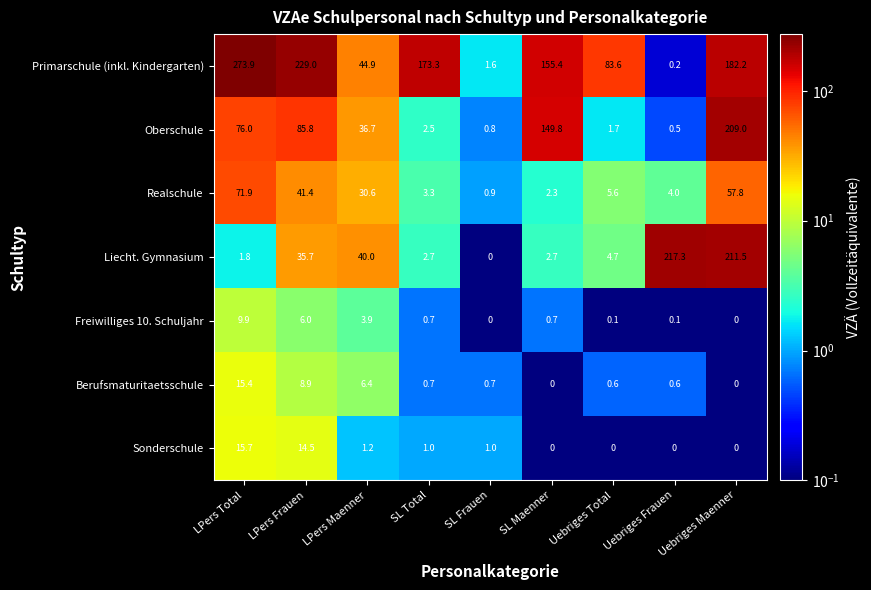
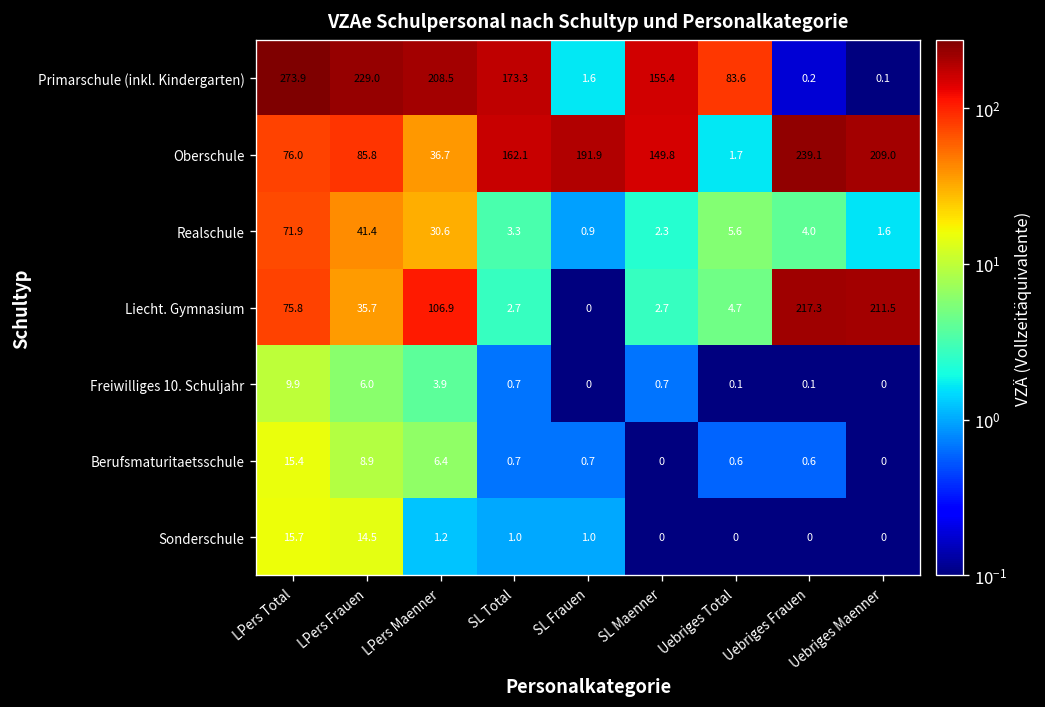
  {
    "Primarschule (inkl. Kindergarten)": {
      "LPers Total": 273.9,
      "LPers Frauen": 229.0,
-     "LPers Maenner": 44.9,
+     "LPers Maenner": 208.5,
      "SL Total": 173.3,
      "SL Frauen": 1.6,
      "SL Maenner": 155.4,
      "Uebriges Total": 83.6,
      "Uebriges Frauen": 0.2,
-     "Uebriges Maenner": 182.2
+     "Uebriges Maenner": 0.1
    },
    "Oberschule": {
      "LPers Total": 76.0,
      "LPers Frauen": 85.8,
      "LPers Maenner": 36.7,
-     "SL Total": 2.5,
-     "SL Frauen": 0.8,
+     "SL Total": 162.1,
+     "SL Frauen": 191.9,
      "SL Maenner": 149.8,
      "Uebriges Total": 1.7,
-     "Uebriges Frauen": 0.5,
+     "Uebriges Frauen": 239.1,
      "Uebriges Maenner": 209.0
    },
    "Realschule": {
      "LPers Total": 71.9,
      "LPers Frauen": 41.4,
      "LPers Maenner": 30.6,
      "SL Total": 3.3,
      "SL Frauen": 0.9,
      "SL Maenner": 2.3,
      "Uebriges Total": 5.6,
      "Uebriges Frauen": 4.0,
-     "Uebriges Maenner": 57.8
+     "Uebriges Maenner": 1.6
    },
    "Liecht. Gymnasium": {
-     "LPers Total": 1.8,
+     "LPers Total": 75.8,
      "LPers Frauen": 35.7,
-     "LPers Maenner": 40.0,
+     "LPers Maenner": 106.9,
      "SL Total": 2.7,
      "SL Frauen": 0,
      "SL Maenner": 2.7,
      "Uebriges Total": 4.7,
      "Uebriges Frauen": 217.3,
      "Uebriges Maenner": 211.5
    },
    "Freiwilliges 10. Schuljahr": {
      "LPers Total": 9.9,
      "LPers Frauen": 6.0,
      "LPers Maenner": 3.9,
      "SL Total": 0.7,
      "SL Frauen": 0,
      "SL Maenner": 0.7,
      "Uebriges Total": 0.1,
      "Uebriges Frauen": 0.1,
      "Uebriges Maenner": 0
    },
    "Berufsmaturitaetsschule": {
      "LPers Total": 15.4,
      "LPers Frauen": 8.9,
      "LPers Maenner": 6.4,
      "SL Total": 0.7,
      "SL Frauen": 0.7,
      "SL Maenner": 0,
      "Uebriges Total": 0.6,
      "Uebriges Frauen": 0.6,
      "Uebriges Maenner": 0
    },
    "Sonderschule": {
      "LPers Total": 15.7,
      "LPers Frauen": 14.5,
      "LPers Maenner": 1.2,
      "SL Total": 1.0,
      "SL Frauen": 1.0,
      "SL Maenner": 0,
      "Uebriges Total": 0,
      "Uebriges Frauen": 0,
      "Uebriges Maenner": 0
    }
  }
